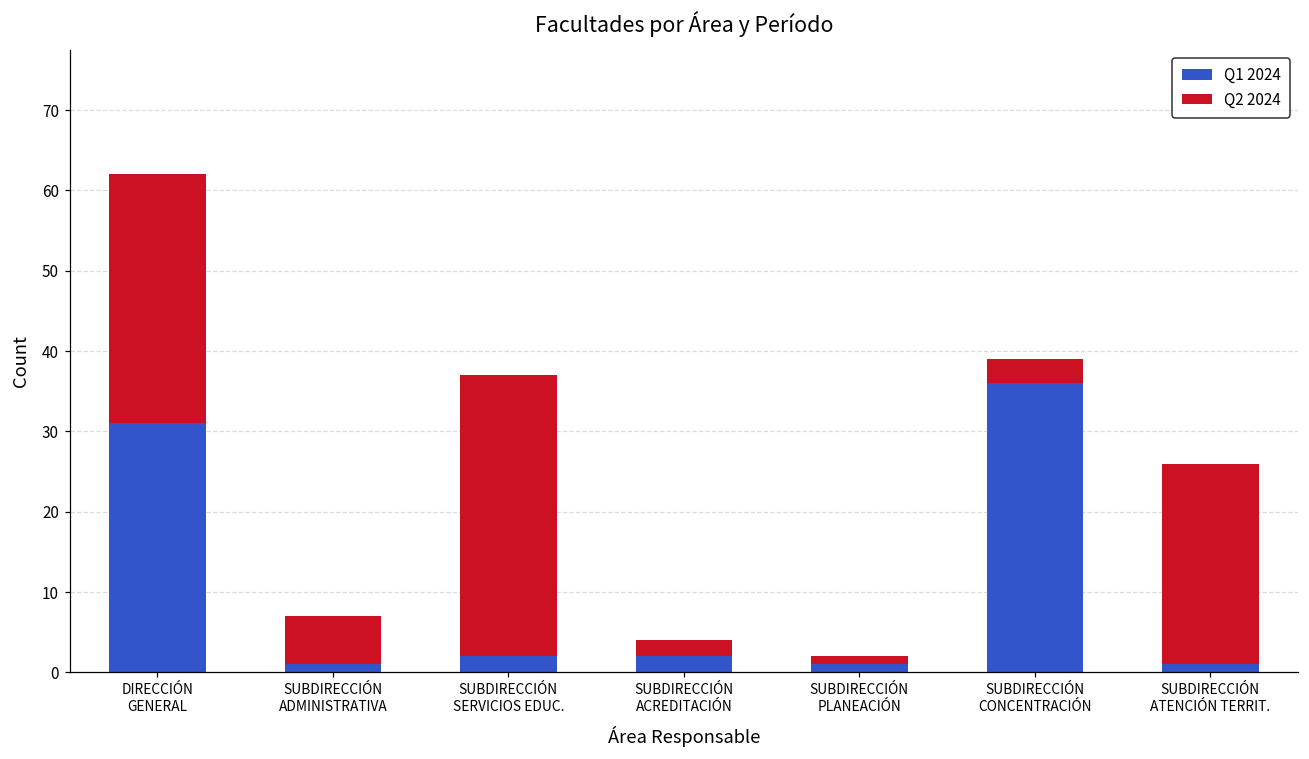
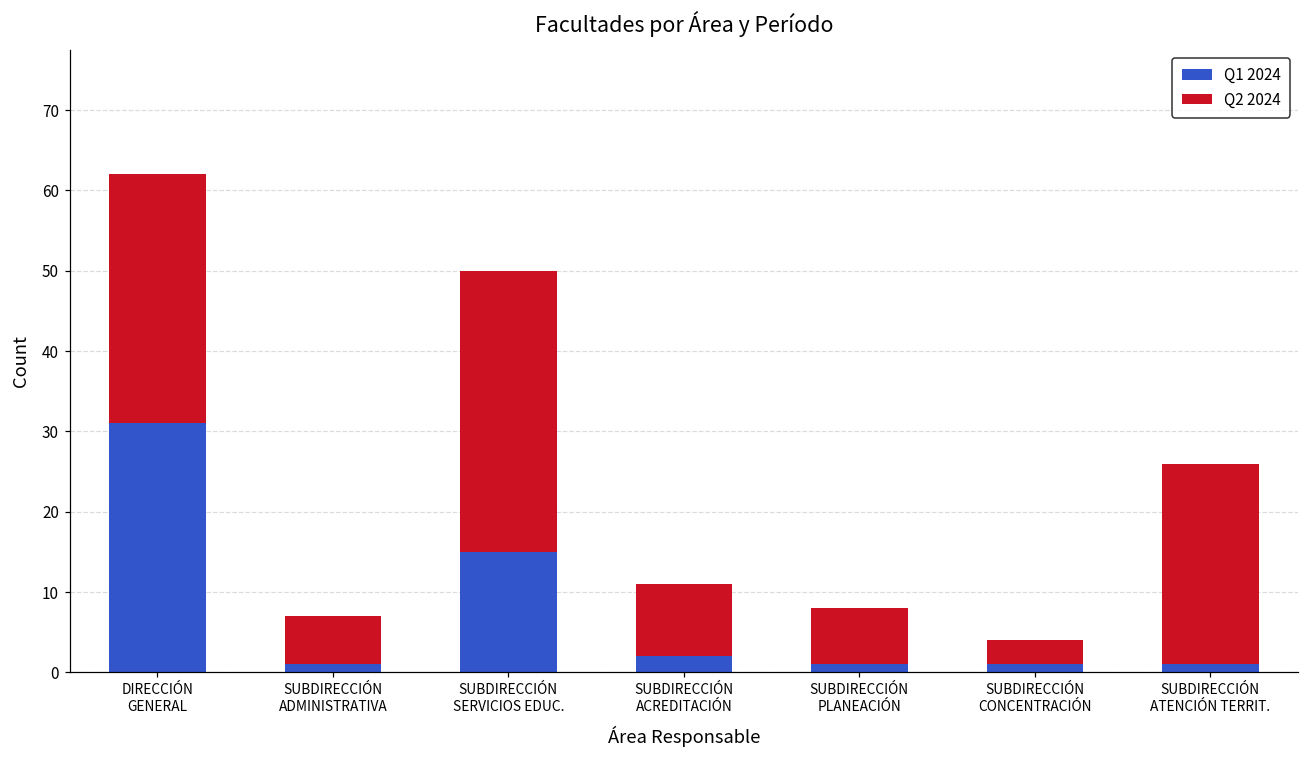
  {
    "Q1 2024": {
      "DIRECCIÓN GENERAL": 31,
      "SUBDIRECCIÓN ADMINISTRATIVA": 1,
-     "SUBDIRECCIÓN SERVICIOS EDUC.": 2,
+     "SUBDIRECCIÓN SERVICIOS EDUC.": 15,
      "SUBDIRECCIÓN ACREDITACIÓN": 2,
      "SUBDIRECCIÓN PLANEACIÓN": 1,
-     "SUBDIRECCIÓN CONCENTRACIÓN": 36,
+     "SUBDIRECCIÓN CONCENTRACIÓN": 1,
      "SUBDIRECCIÓN ATENCIÓN TERRIT.": 1
    },
    "Q2 2024": {
      "DIRECCIÓN GENERAL": 31,
      "SUBDIRECCIÓN ADMINISTRATIVA": 6,
      "SUBDIRECCIÓN SERVICIOS EDUC.": 35,
-     "SUBDIRECCIÓN ACREDITACIÓN": 2,
-     "SUBDIRECCIÓN PLANEACIÓN": 1,
+     "SUBDIRECCIÓN ACREDITACIÓN": 9,
+     "SUBDIRECCIÓN PLANEACIÓN": 7,
      "SUBDIRECCIÓN CONCENTRACIÓN": 3,
      "SUBDIRECCIÓN ATENCIÓN TERRIT.": 25
    }
  }
